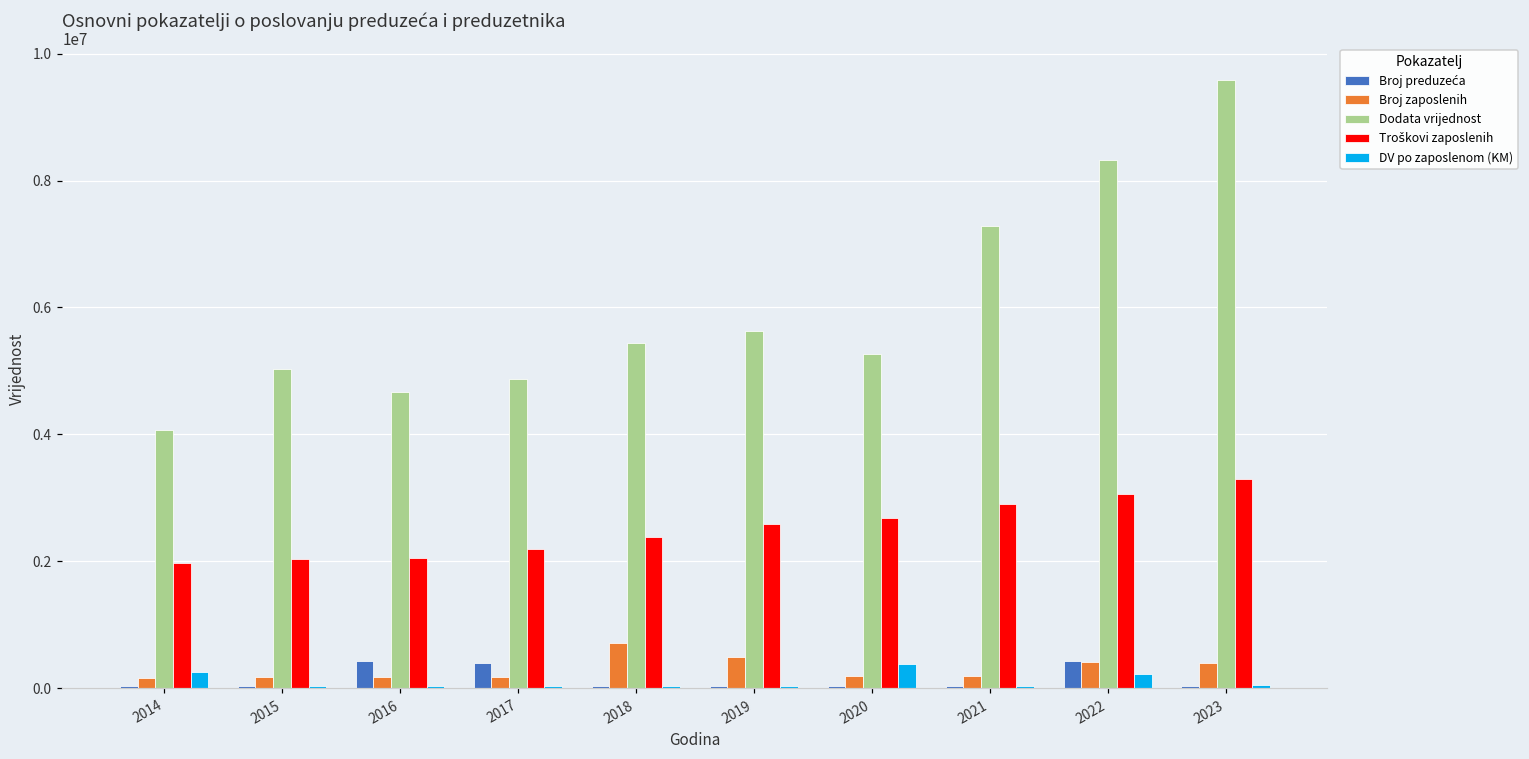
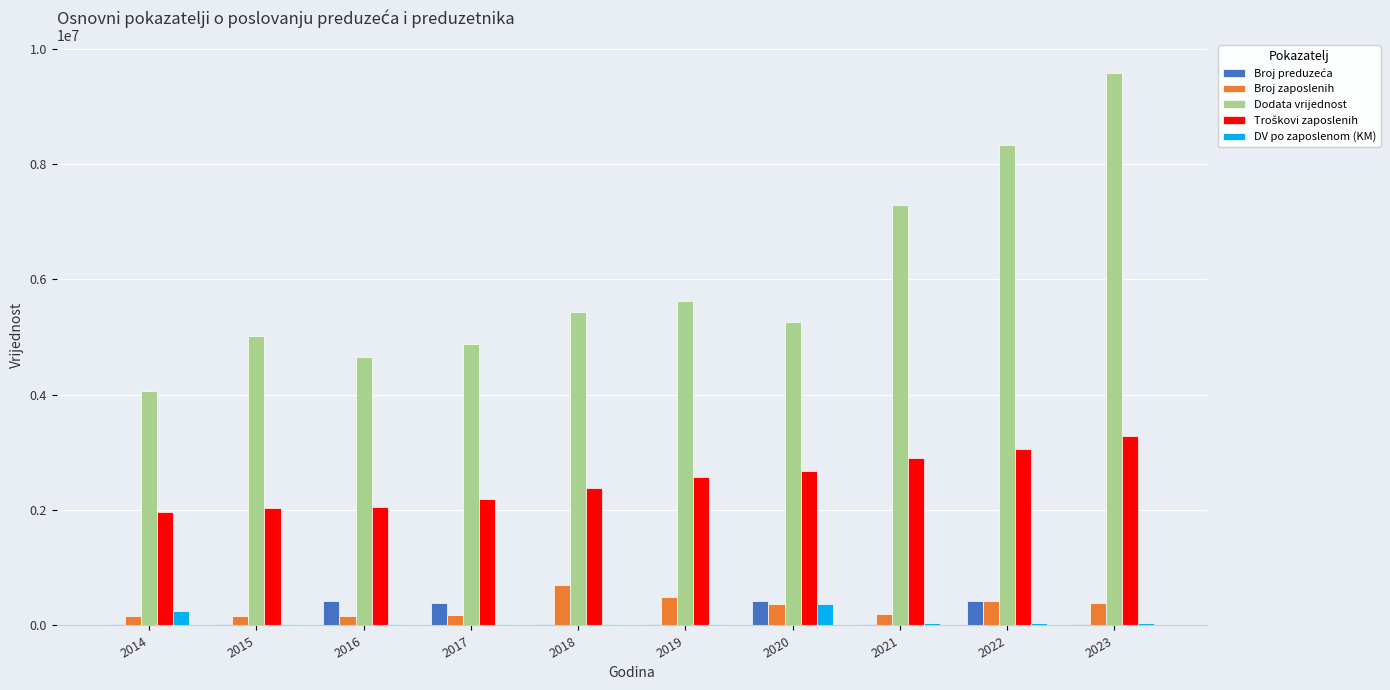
  {
    "Broj preduzeća": {
      "2016": 400000,
      "2017": 400000,
-     "2020": 0,
+     "2020": 400000,
      "2022": 400000
    },
    "Broj zaposlenih": {
      "2014": 200000,
      "2015": 200000,
      "2016": 200000,
      "2017": 200000,
      "2018": 700000,
      "2019": 500000,
-     "2020": 200000,
+     "2020": 400000,
      "2021": 200000,
      "2022": 400000,
      "2023": 400000
    },
    "Dodata vrijednost": {
      "2014": 4100000,
      "2015": 5000000,
      "2016": 4700000,
      "2017": 4900000,
      "2018": 5400000,
      "2019": 5600000,
      "2020": 5300000,
      "2021": 7300000,
      "2022": 8300000,
      "2023": 9600000
    },
    "Troškovi zaposlenih": {
      "2014": 2000000,
      "2015": 2000000,
      "2016": 2100000,
      "2017": 2200000,
      "2018": 2400000,
      "2019": 2600000,
      "2020": 2700000,
      "2021": 2900000,
      "2022": 3100000,
      "2023": 3300000
    },
    "DV po zaposlenom (KM)": {
      "2014": 300000,
      "2020": 400000,
-     "2022": 200000,
+     "2022": 0,
      "2023": 0
    }
  }
